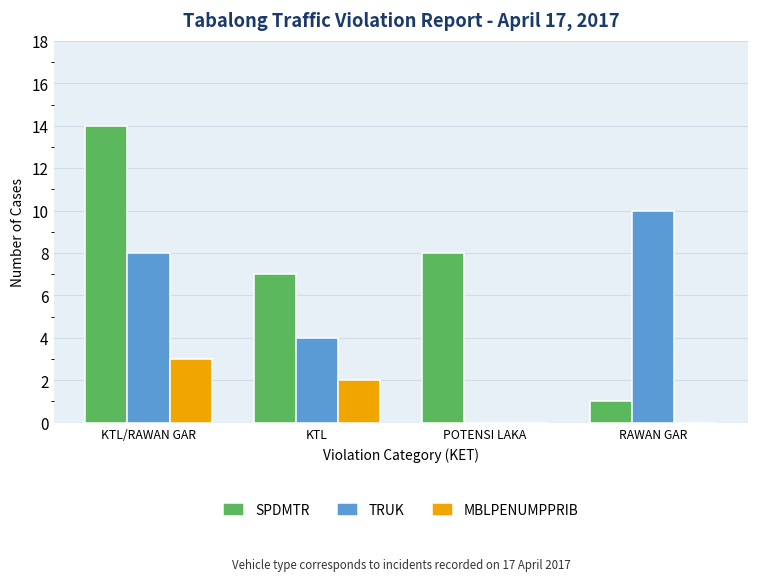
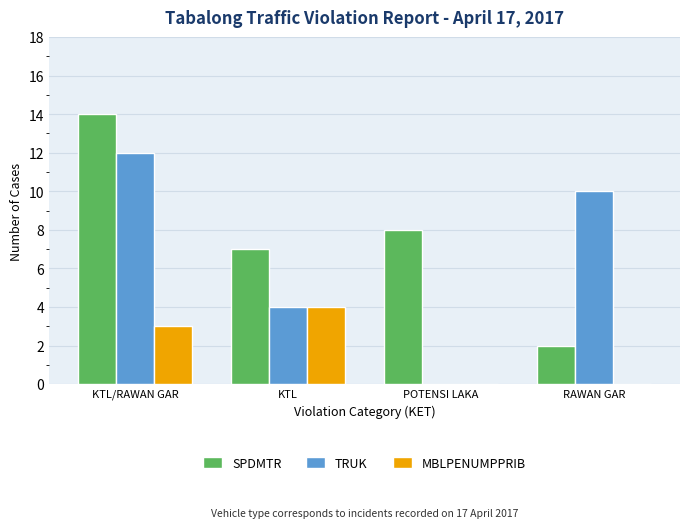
  {
    "SPDMTR": {
      "KTL/RAWAN GAR": 14,
      "KTL": 7,
      "POTENSI LAKA": 8,
-     "RAWAN GAR": 1
+     "RAWAN GAR": 2
    },
    "TRUK": {
-     "KTL/RAWAN GAR": 8,
+     "KTL/RAWAN GAR": 12,
      "KTL": 4,
      "POTENSI LAKA": 0,
      "RAWAN GAR": 10
    },
    "MBLPENUMPPRIB": {
      "KTL/RAWAN GAR": 3,
-     "KTL": 2,
+     "KTL": 4,
      "POTENSI LAKA": 0,
      "RAWAN GAR": 0
    }
  }
